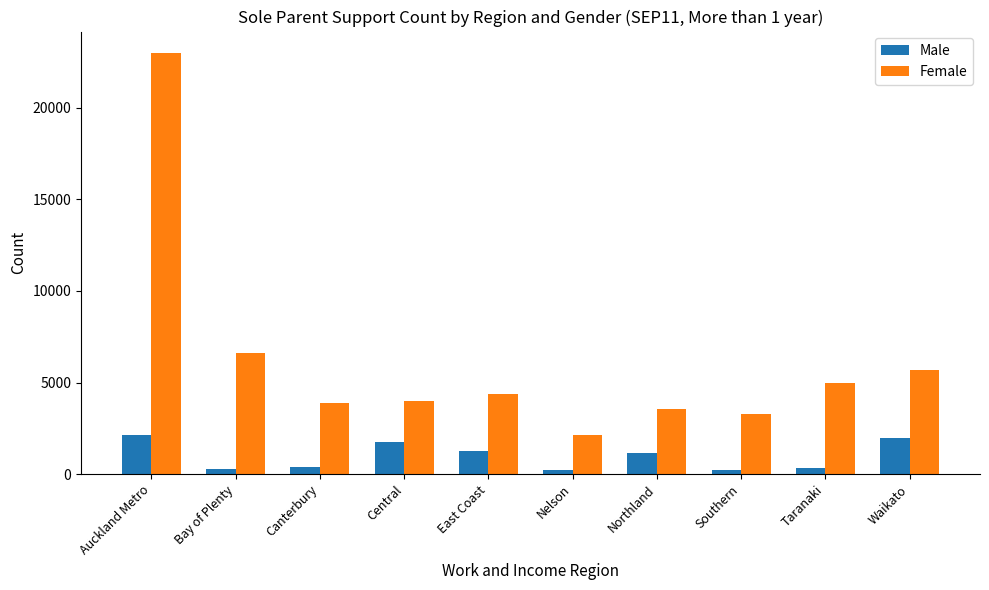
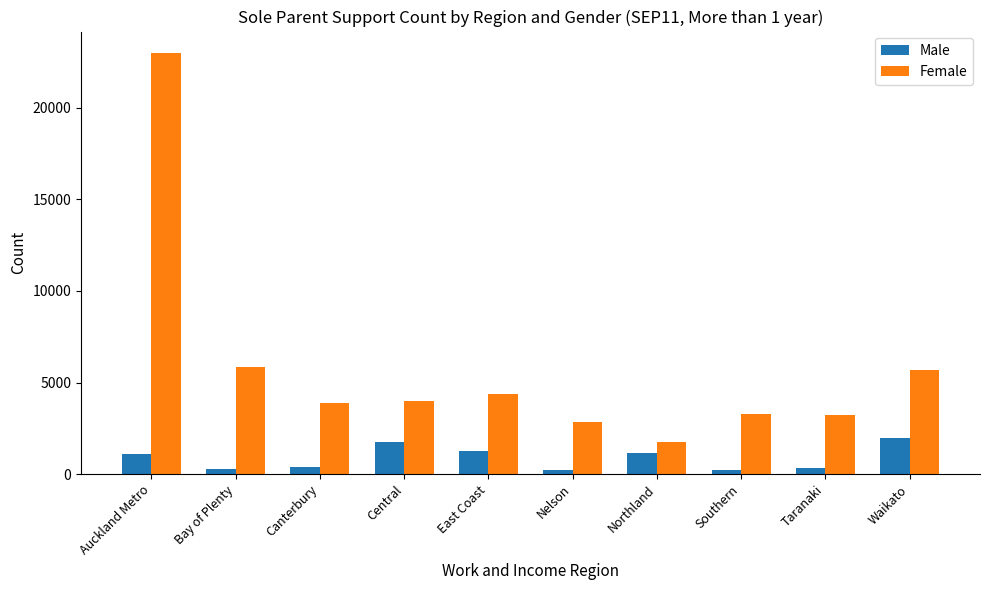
  {
    "Male": {
-     "Auckland Metro": 2100,
+     "Auckland Metro": 1100,
      "Bay of Plenty": 300,
      "Canterbury": 400,
      "Central": 1800,
      "East Coast": 1200,
      "Nelson": 200,
      "Northland": 1200,
      "Southern": 200,
      "Taranaki": 300,
      "Waikato": 2000
    },
    "Female": {
      "Auckland Metro": 23000,
-     "Bay of Plenty": 6600,
+     "Bay of Plenty": 5800,
      "Canterbury": 3900,
      "Central": 4000,
      "East Coast": 4400,
-     "Nelson": 2100,
-     "Northland": 3600,
+     "Nelson": 2900,
+     "Northland": 1800,
      "Southern": 3300,
-     "Taranaki": 5000,
+     "Taranaki": 3200,
      "Waikato": 5700
    }
  }
